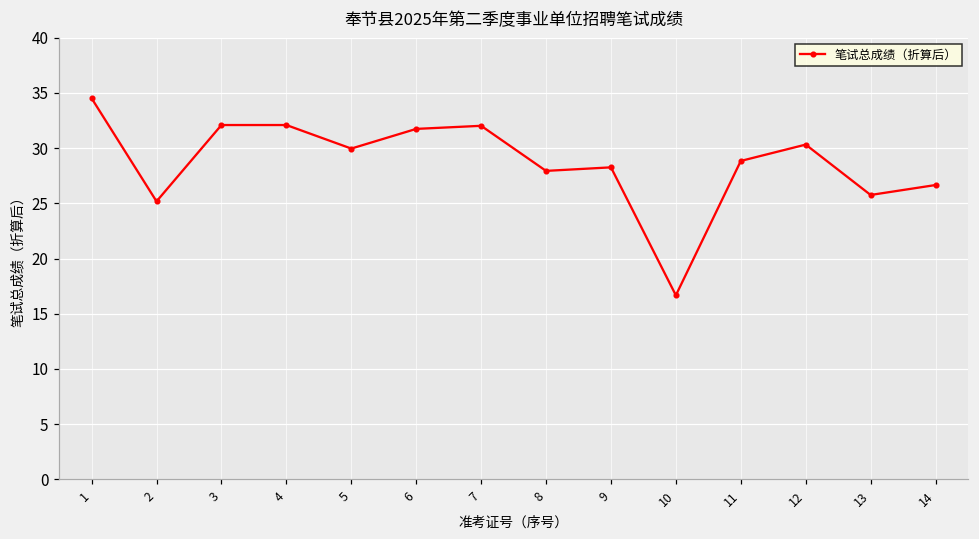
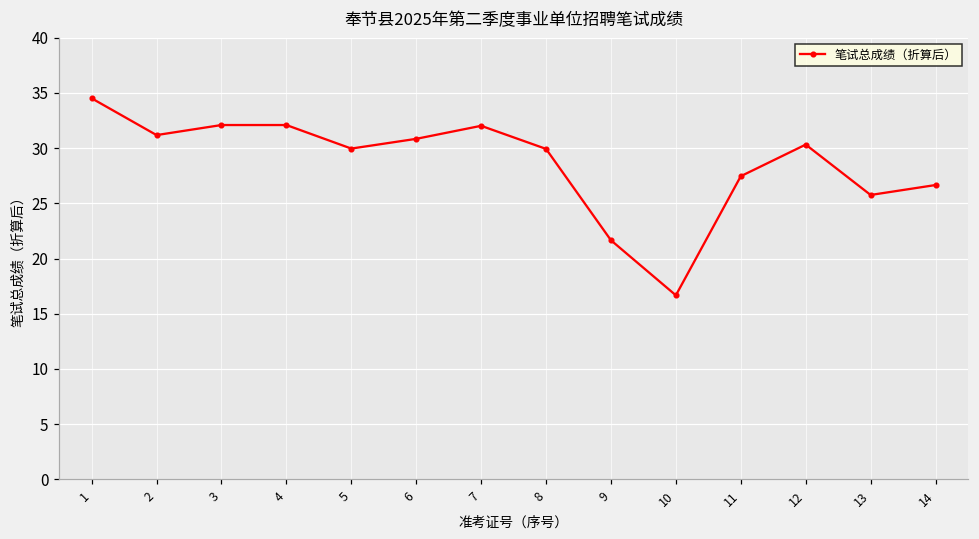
  {
    "1": 34.5,
-   "2": 25.2,
+   "2": 31.2,
    "3": 32.1,
    "4": 32.1,
    "5": 30.0,
-   "6": 31.7,
+   "6": 30.8,
    "7": 32.0,
-   "8": 27.9,
-   "9": 28.3,
+   "8": 29.9,
+   "9": 21.7,
    "10": 16.7,
-   "11": 28.8,
+   "11": 27.5,
    "12": 30.3,
    "13": 25.8,
    "14": 26.7
  }
